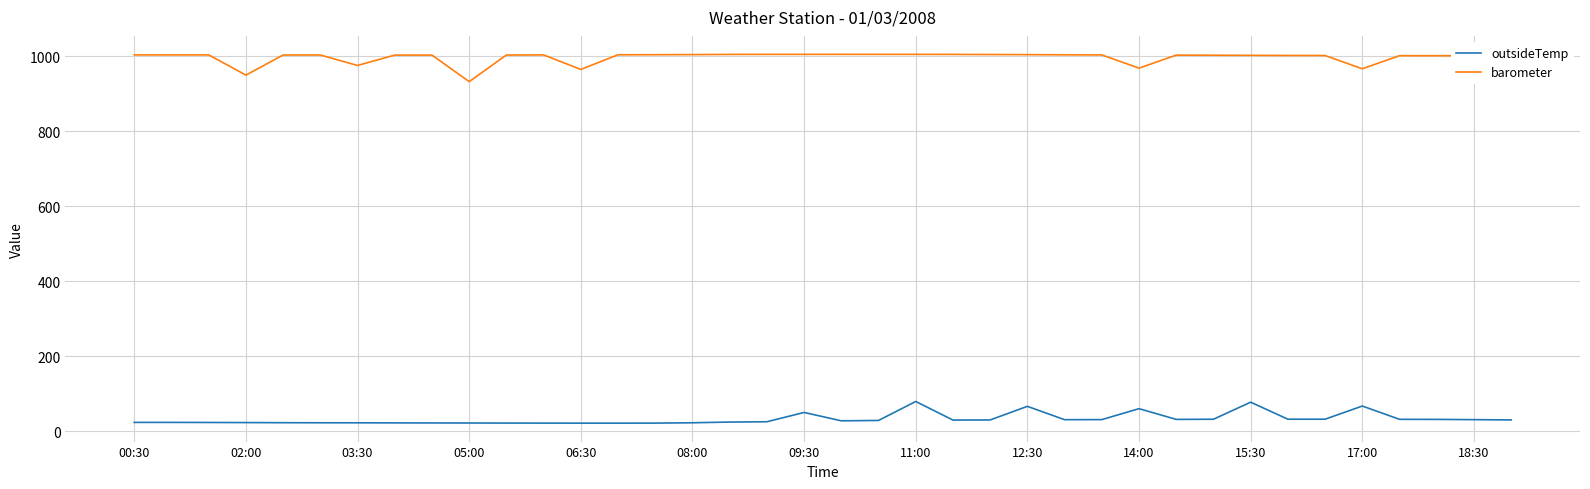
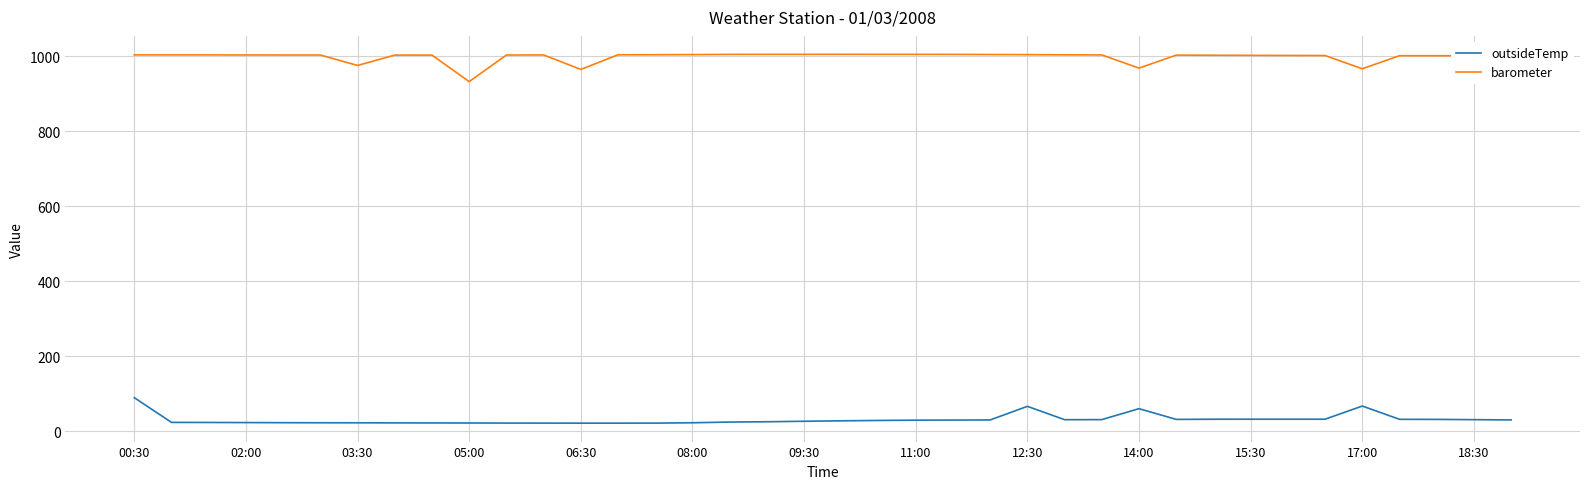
  {
    "outsideTemp": {
-     "00:30": 20,
+     "00:30": 90,
      "02:00": 20,
      "03:30": 20,
      "05:00": 20,
      "06:30": 20,
      "08:00": 20,
-     "09:30": 50,
-     "11:00": 80,
+     "09:30": 30,
+     "11:00": 30,
      "12:30": 70,
      "14:00": 60,
-     "15:30": 80,
+     "15:30": 30,
      "17:00": 70,
      "18:30": 30
    },
    "barometer": {
      "00:30": 1000,
-     "02:00": 950,
+     "02:00": 1000,
      "03:30": 980,
      "05:00": 930,
      "06:30": 970,
      "08:00": 1000,
      "09:30": 1010,
      "11:00": 1010,
      "12:30": 1000,
      "14:00": 970,
      "15:30": 1000,
      "17:00": 970
    }
  }
